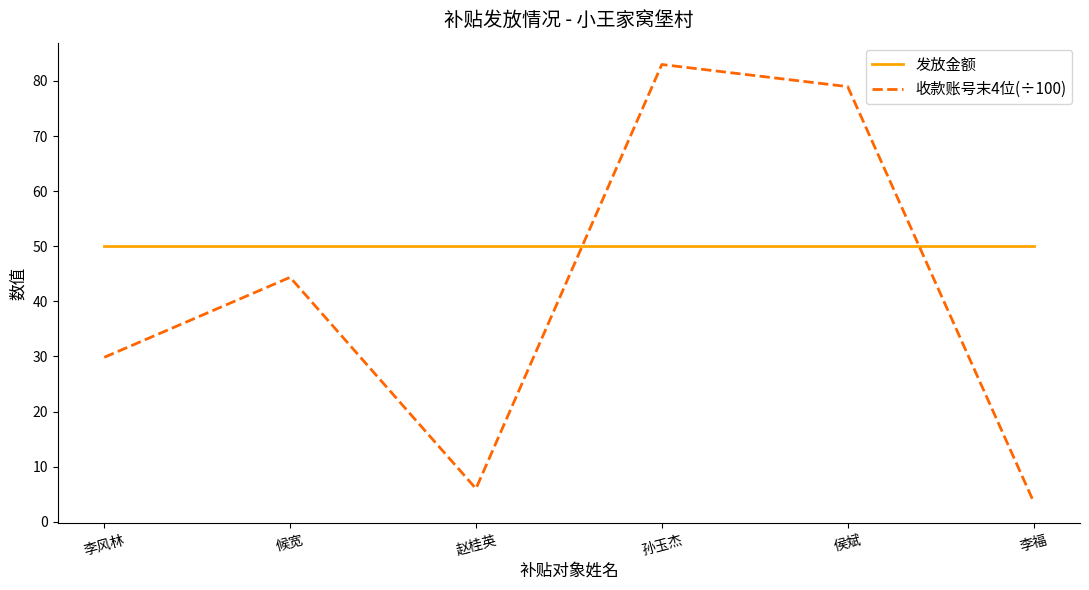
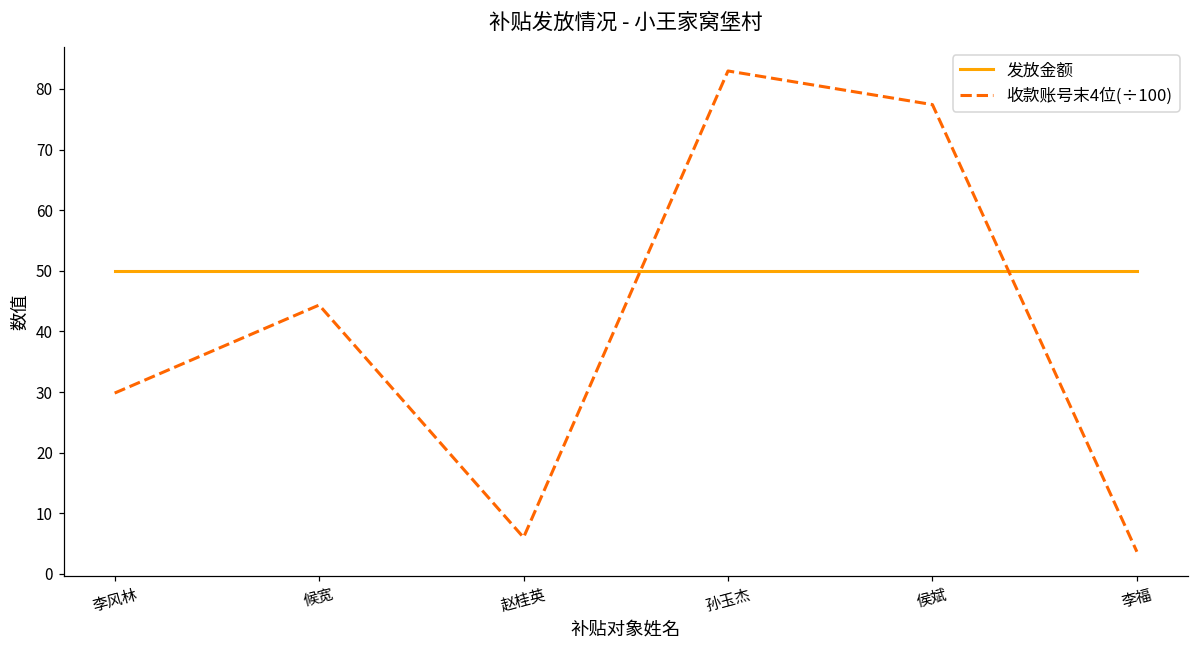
  {
    "发放金额": {
      "李风林": 50,
      "候宽": 50,
      "赵桂英": 50,
      "孙玉杰": 50,
      "侯斌": 50,
      "李福": 50
    },
    "收款账号末4位(÷100)": {
      "李风林": 30,
      "候宽": 44,
      "赵桂英": 6,
      "孙玉杰": 83,
-     "侯斌": 79,
+     "侯斌": 77,
      "李福": 4
    }
  }
